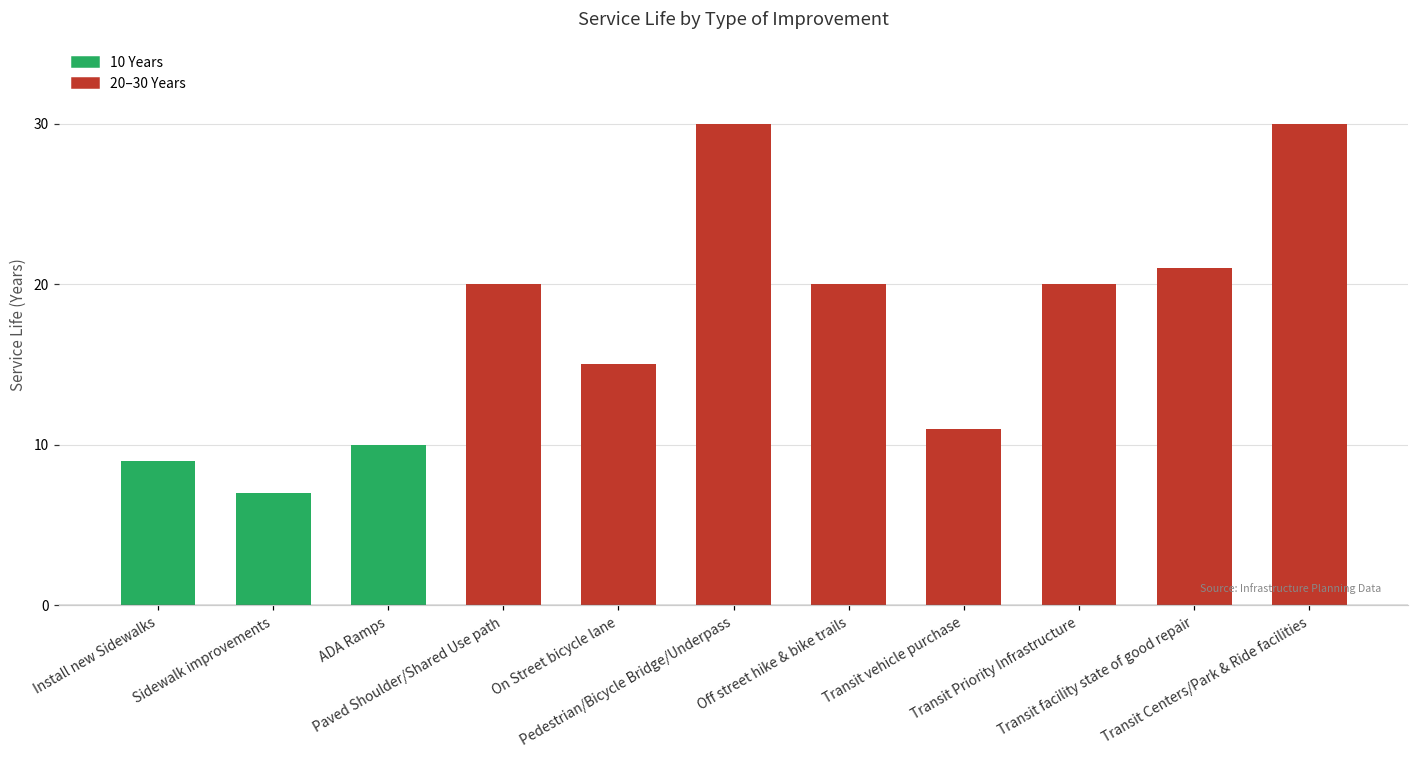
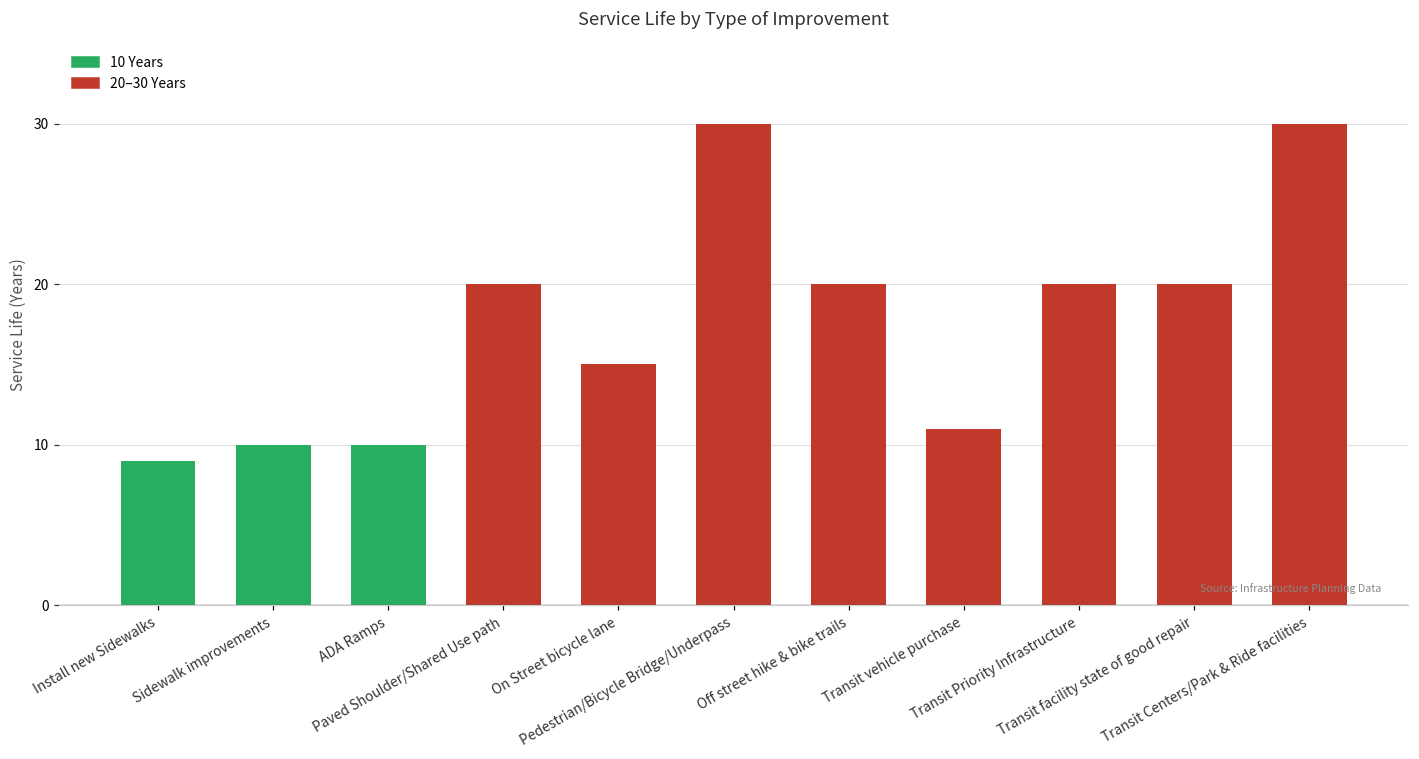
  {
    "Install new Sidewalks": 9,
-   "Sidewalk improvements": 7,
+   "Sidewalk improvements": 10,
    "ADA Ramps": 10,
    "Paved Shoulder/Shared Use path": 20,
    "On Street bicycle lane": 15,
    "Pedestrian/Bicycle Bridge/Underpass": 30,
    "Off street hike & bike trails": 20,
    "Transit vehicle purchase": 11,
    "Transit Priority Infrastructure": 20,
-   "Transit facility state of good repair": 21,
+   "Transit facility state of good repair": 20,
    "Transit Centers/Park & Ride facilities": 30
  }
